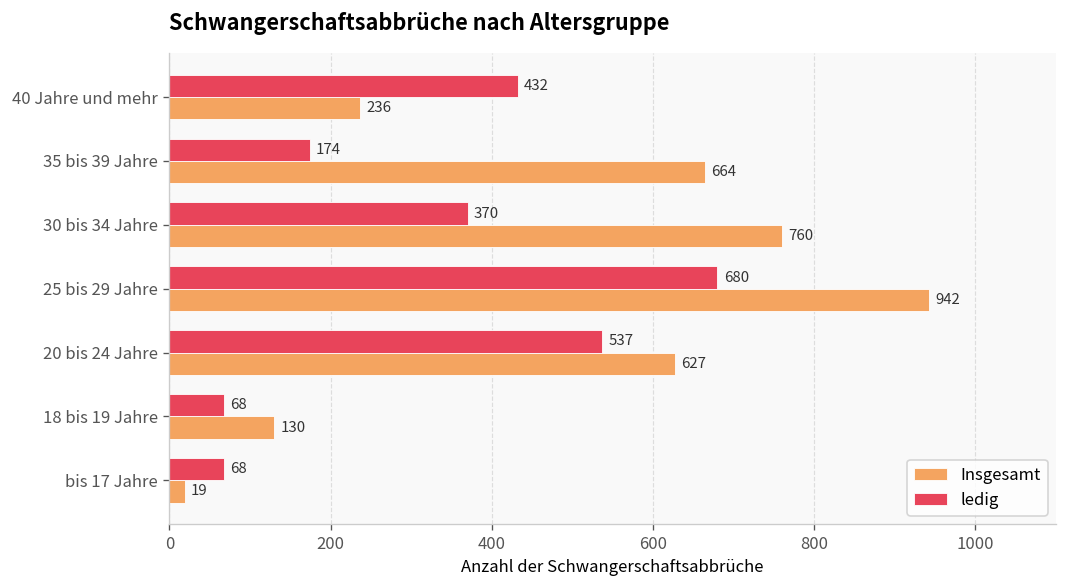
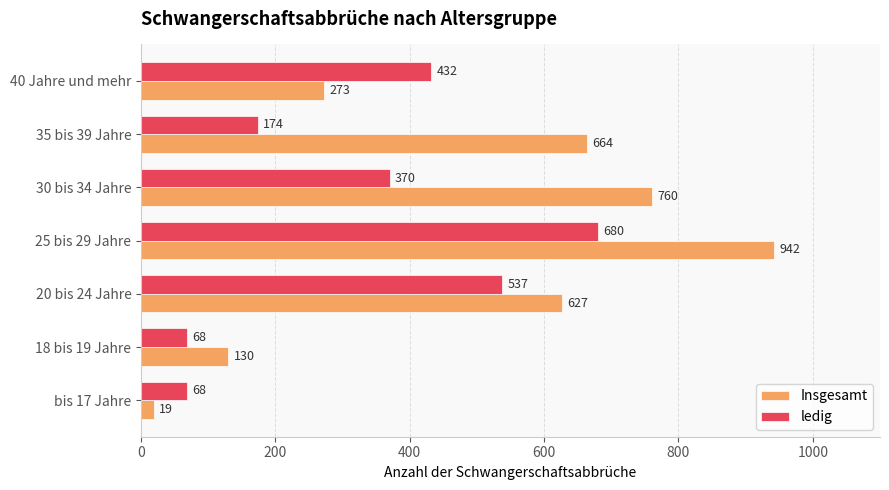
  {
    "Insgesamt": {
-     "40 Jahre und mehr": 236,
+     "40 Jahre und mehr": 273,
      "35 bis 39 Jahre": 664,
      "30 bis 34 Jahre": 760,
      "25 bis 29 Jahre": 942,
      "20 bis 24 Jahre": 627,
      "18 bis 19 Jahre": 130,
      "bis 17 Jahre": 19
    },
    "ledig": {
      "40 Jahre und mehr": 432,
      "35 bis 39 Jahre": 174,
      "30 bis 34 Jahre": 370,
      "25 bis 29 Jahre": 680,
      "20 bis 24 Jahre": 537,
      "18 bis 19 Jahre": 68,
      "bis 17 Jahre": 68
    }
  }
